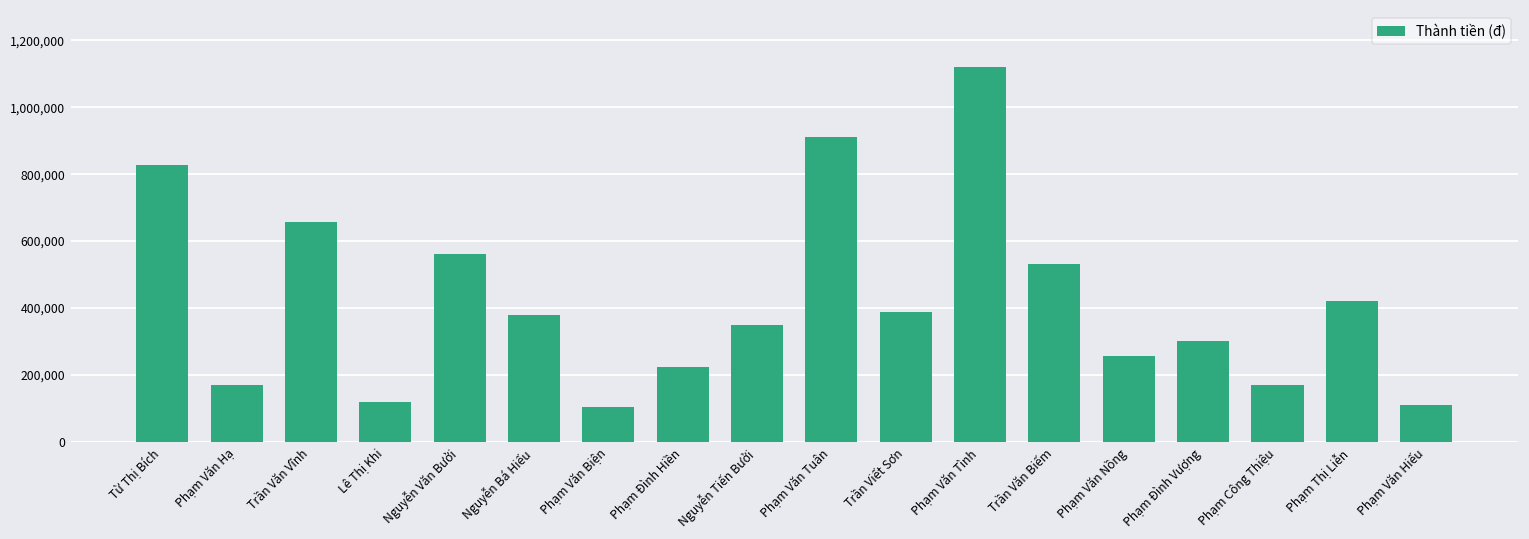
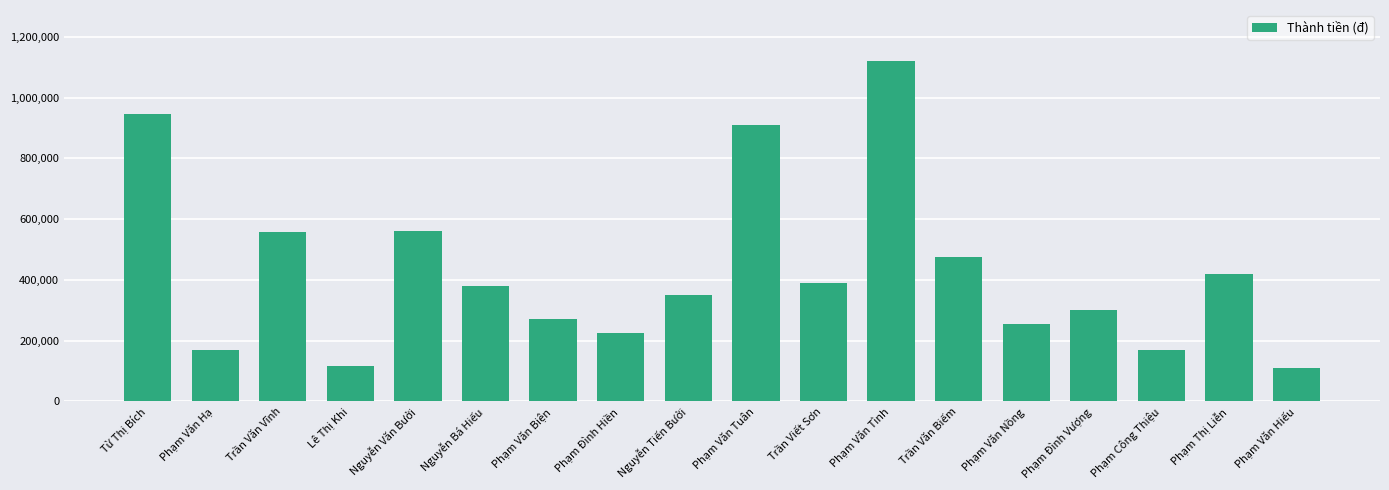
  {
-   "Từ Thị Bích": "830,000",
+   "Từ Thị Bích": "950,000",
    "Phạm Văn Hạ": "170,000",
-   "Trần Văn Vĩnh": "660,000",
+   "Trần Văn Vĩnh": "560,000",
    "Lê Thị Khi": "120,000",
    "Nguyễn Văn Bưởi": "560,000",
    "Nguyễn Bá Hiếu": "380,000",
-   "Phạm Văn Biện": "100,000",
+   "Phạm Văn Biện": "270,000",
    "Phạm Đình Hiền": "220,000",
    "Nguyễn Tiến Bưởi": "350,000",
    "Phạm Văn Tuân": "910,000",
    "Trần Viết Sơn": "390,000",
    "Phạm Văn Tình": "1,120,000",
-   "Trần Văn Biếm": "530,000",
+   "Trần Văn Biếm": "470,000",
    "Phạm Văn Nồng": "250,000",
    "Phạm Đình Vượng": "300,000",
    "Phạm Công Thiệu": "170,000",
    "Phạm Thị Liễn": "420,000",
    "Phạm Văn Hiếu": "110,000"
  }
